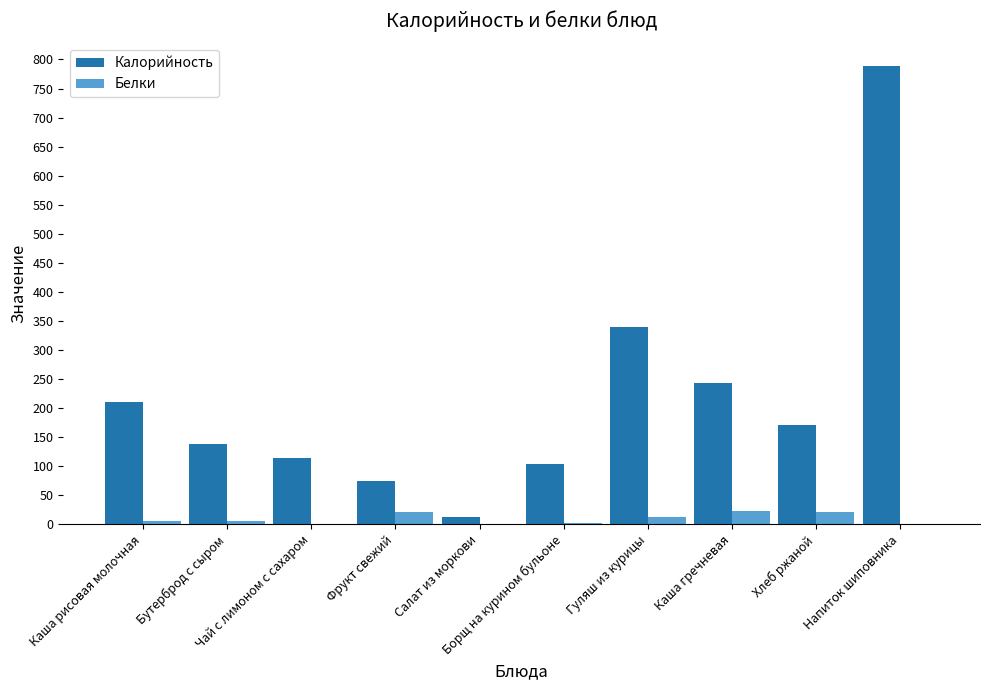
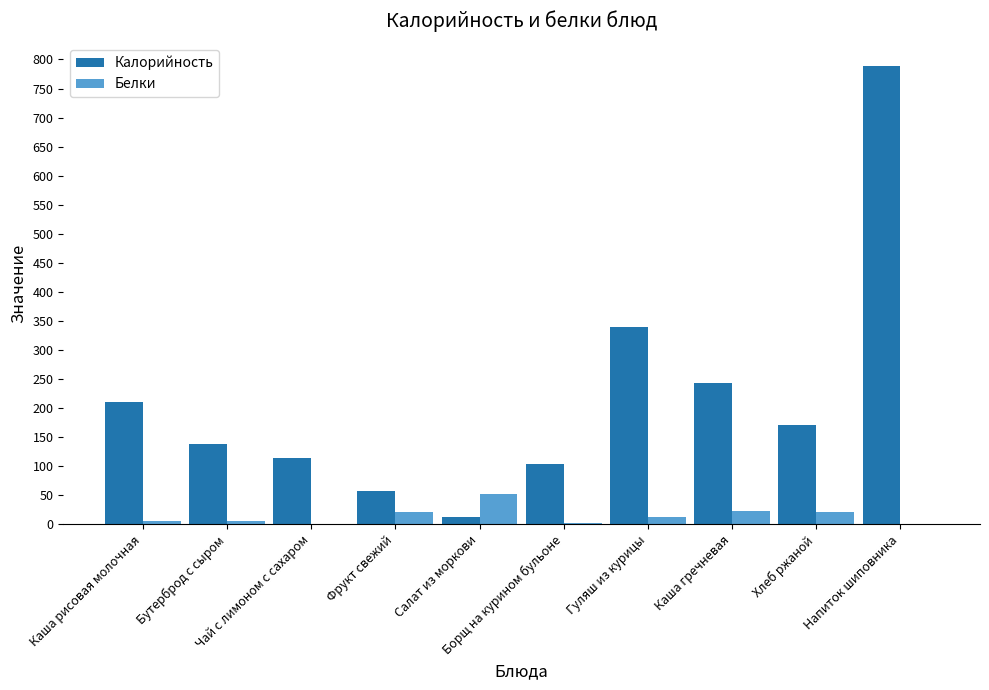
  {
    "Калорийность": {
      "Каша рисовая молочная": 210,
      "Бутерброд с сыром": 140,
      "Чай с лимоном с сахаром": 110,
-     "Фрукт свежий": 80,
+     "Фрукт свежий": 60,
      "Салат из моркови": 10,
      "Борщ на курином бульоне": 100,
      "Гуляш из курицы": 340,
      "Каша гречневая": 240,
      "Хлеб ржаной": 170,
      "Напиток шиповника": 790
    },
    "Белки": {
      "Каша рисовая молочная": 10,
      "Бутерброд с сыром": 10,
      "Фрукт свежий": 20,
-     "Салат из моркови": 0,
+     "Салат из моркови": 50,
      "Гуляш из курицы": 10,
      "Каша гречневая": 20,
      "Хлеб ржаной": 20
    }
  }
